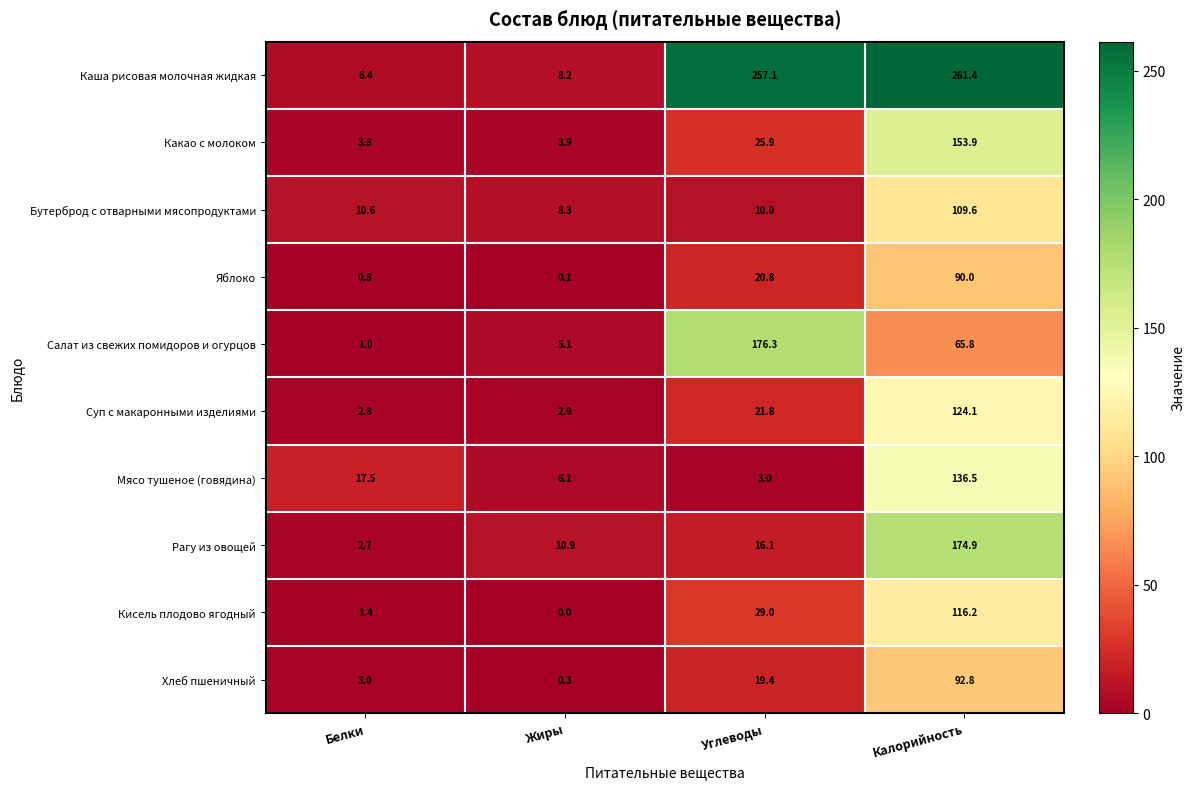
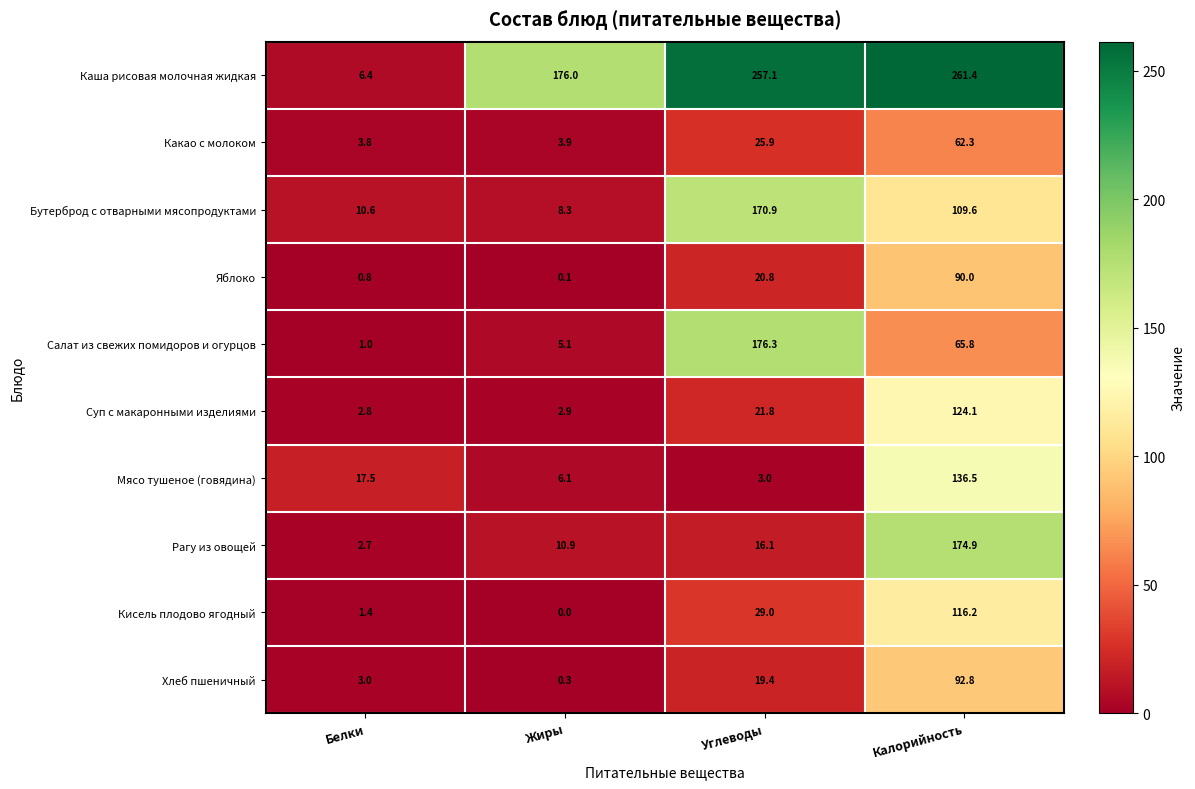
  {
    "Каша рисовая молочная жидкая": {
      "Белки": 6.4,
-     "Жиры": 8.2,
+     "Жиры": 176.0,
      "Углеводы": 257.1,
      "Калорийность": 261.4
    },
    "Какао с молоком": {
      "Белки": 3.8,
      "Жиры": 3.9,
      "Углеводы": 25.9,
-     "Калорийность": 153.9
+     "Калорийность": 62.3
    },
    "Бутерброд с отварными мясопродуктами": {
      "Белки": 10.6,
      "Жиры": 8.3,
-     "Углеводы": 10.0,
+     "Углеводы": 170.9,
      "Калорийность": 109.6
    },
    "Яблоко": {
      "Белки": 0.8,
      "Жиры": 0.1,
      "Углеводы": 20.8,
      "Калорийность": 90.0
    },
    "Салат из свежих помидоров и огурцов": {
      "Белки": 1.0,
      "Жиры": 5.1,
      "Углеводы": 176.3,
      "Калорийность": 65.8
    },
    "Суп с макаронными изделиями": {
      "Белки": 2.8,
      "Жиры": 2.9,
      "Углеводы": 21.8,
      "Калорийность": 124.1
    },
    "Мясо тушеное (говядина)": {
      "Белки": 17.5,
      "Жиры": 6.1,
      "Углеводы": 3.0,
      "Калорийность": 136.5
    },
    "Рагу из овощей": {
      "Белки": 2.7,
      "Жиры": 10.9,
      "Углеводы": 16.1,
      "Калорийность": 174.9
    },
    "Кисель плодово ягодный": {
      "Белки": 1.4,
      "Жиры": 0.0,
      "Углеводы": 29.0,
      "Калорийность": 116.2
    },
    "Хлеб пшеничный": {
      "Белки": 3.0,
      "Жиры": 0.3,
      "Углеводы": 19.4,
      "Калорийность": 92.8
    }
  }
